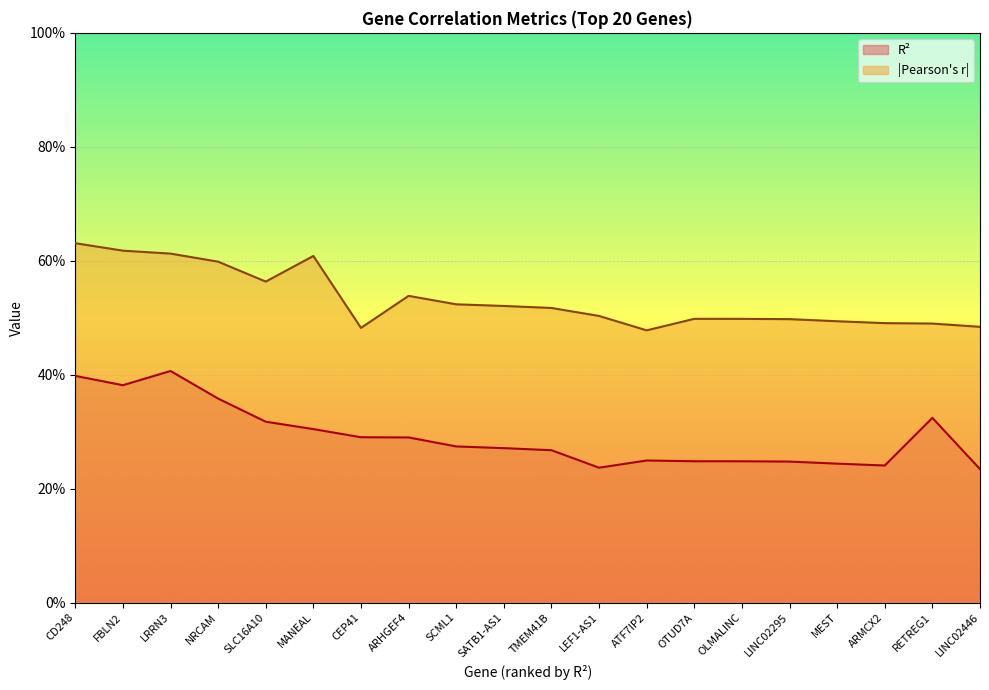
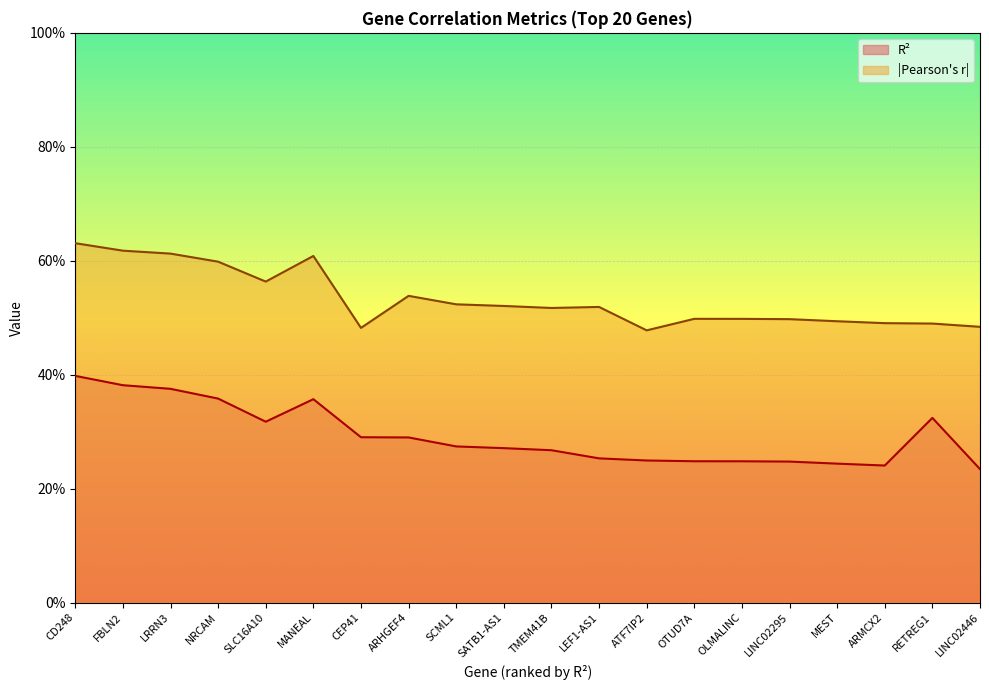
  {
    "R²": {
      "CD248": "40%",
      "FBLN2": "38%",
-     "LRRN3": "41%",
+     "LRRN3": "38%",
      "NRCAM": "36%",
      "SLC16A10": "32%",
-     "MANEAL": "30%",
+     "MANEAL": "36%",
      "CEP41": "29%",
      "ARHGEF4": "29%",
      "SCML1": "27%",
      "SATB1-AS1": "27%",
      "TMEM41B": "27%",
-     "LEF1-AS1": "24%",
+     "LEF1-AS1": "25%",
      "ATF7IP2": "25%",
      "OTUD7A": "25%",
      "OLMALINC": "25%",
      "LINC02295": "25%",
      "MEST": "24%",
      "ARMCX2": "24%",
      "RETREG1": "32%",
      "LINC02446": "23%"
    },
    "|Pearson's r|": {
      "CD248": "63%",
      "FBLN2": "62%",
      "LRRN3": "61%",
      "NRCAM": "60%",
      "SLC16A10": "56%",
      "MANEAL": "61%",
      "CEP41": "48%",
      "ARHGEF4": "54%",
      "SCML1": "52%",
      "SATB1-AS1": "52%",
      "TMEM41B": "52%",
-     "LEF1-AS1": "50%",
+     "LEF1-AS1": "52%",
      "ATF7IP2": "48%",
      "OTUD7A": "50%",
      "OLMALINC": "50%",
      "LINC02295": "50%",
      "MEST": "49%",
      "ARMCX2": "49%",
      "RETREG1": "49%",
      "LINC02446": "48%"
    }
  }
